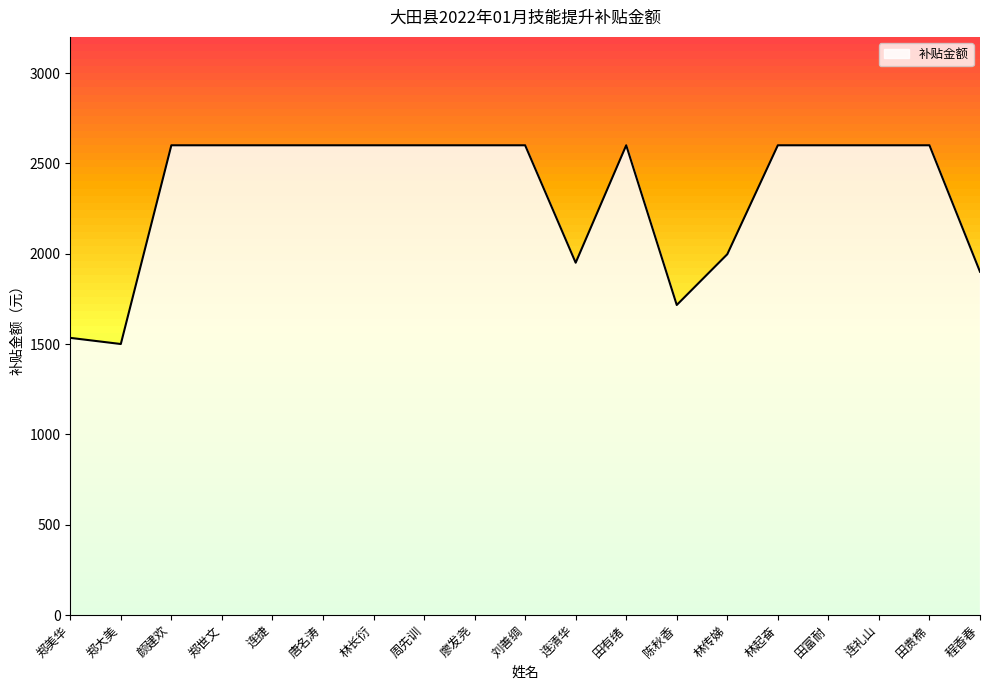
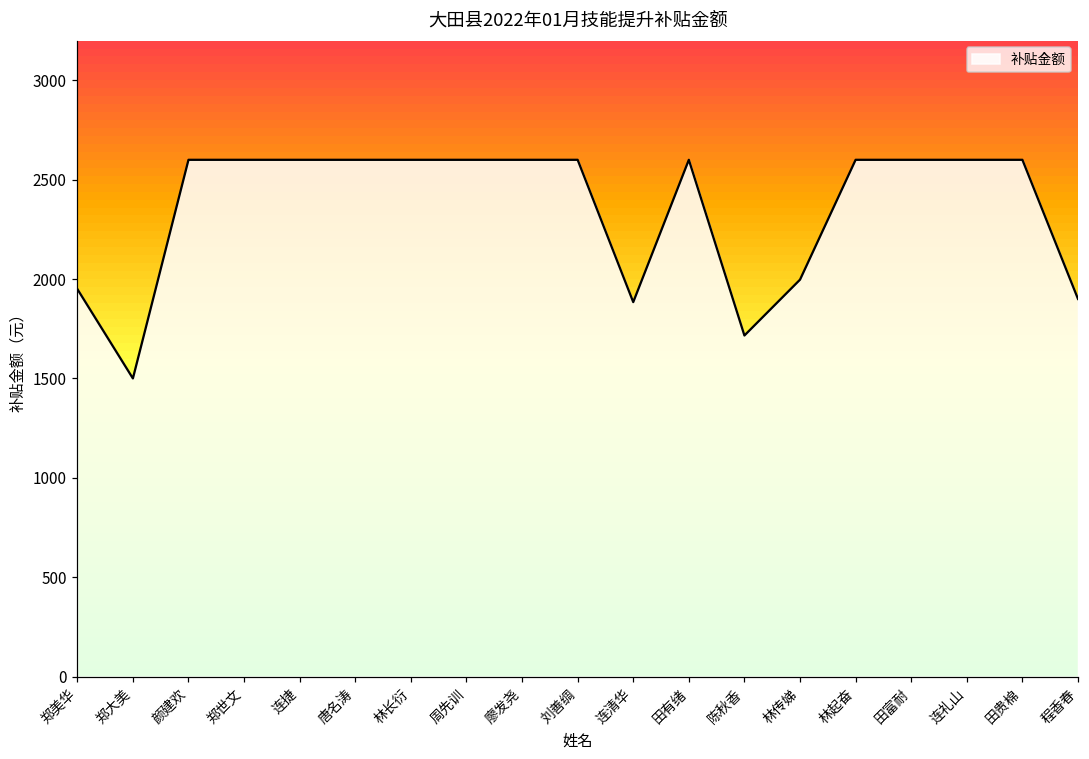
  {
-   "郑美华": 1530,
+   "郑美华": 1950,
    "郑大美": 1500,
    "颜建欢": 2600,
    "郑世文": 2600,
    "连捷": 2600,
    "唐名涛": 2600,
    "林长衍": 2600,
    "周先训": 2600,
    "廖发尧": 2600,
    "刘善绸": 2600,
-   "连清华": 1950,
+   "连清华": 1880,
    "田有绪": 2600,
    "陈秋香": 1720,
    "林传娣": 2000,
    "林起奋": 2600,
    "田富耐": 2600,
    "连礼山": 2600,
    "田贵棉": 2600,
    "程香春": 1900
  }
